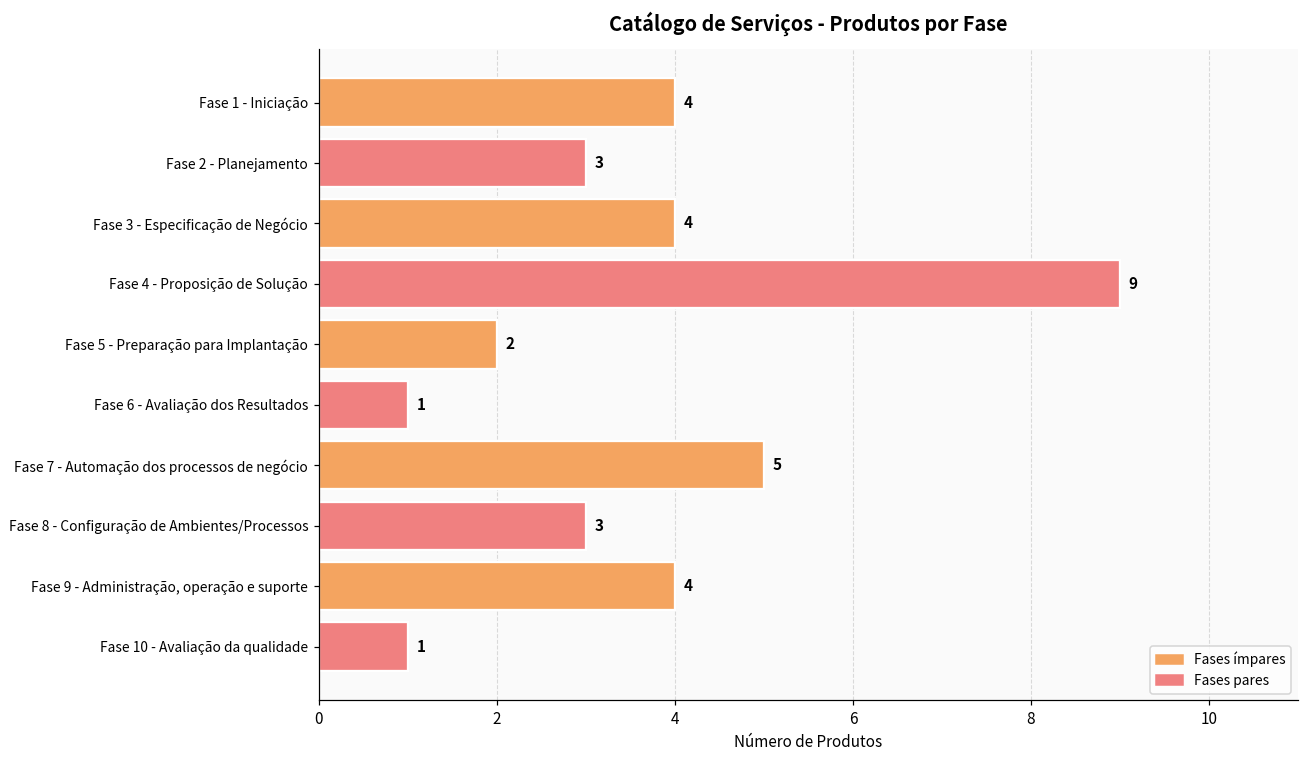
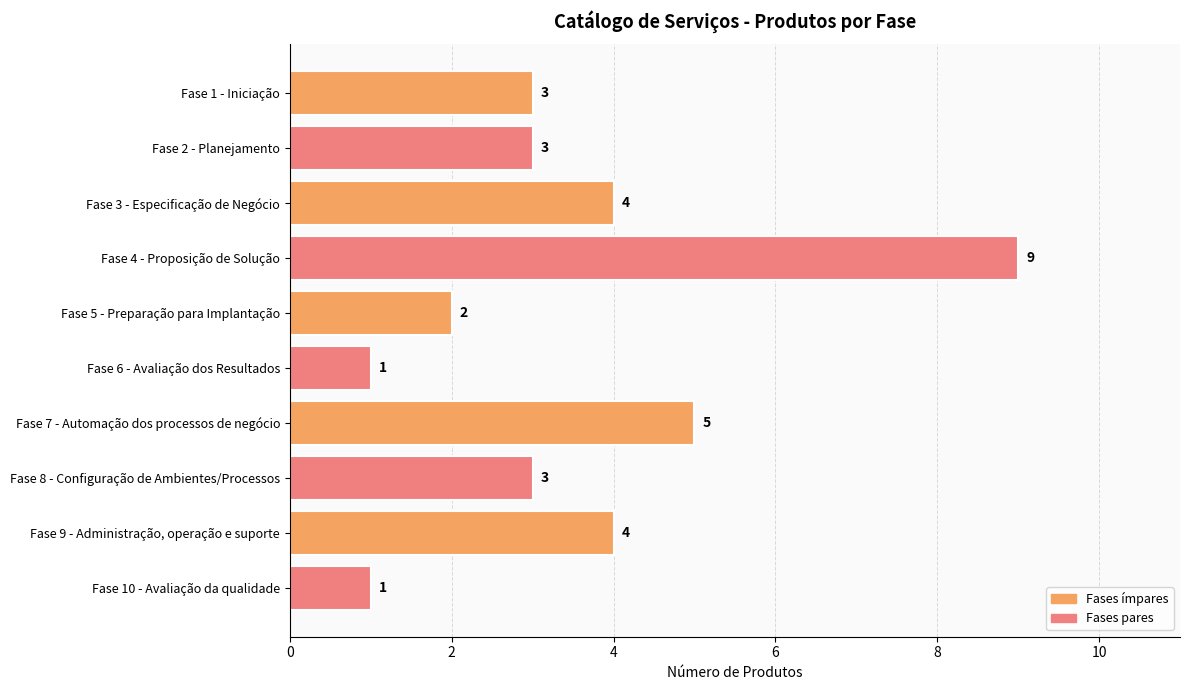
  {
-   "Fase 1 - Iniciação": 4,
+   "Fase 1 - Iniciação": 3,
    "Fase 2 - Planejamento": 3,
    "Fase 3 - Especificação de Negócio": 4,
    "Fase 4 - Proposição de Solução": 9,
    "Fase 5 - Preparação para Implantação": 2,
    "Fase 6 - Avaliação dos Resultados": 1,
    "Fase 7 - Automação dos processos de negócio": 5,
    "Fase 8 - Configuração de Ambientes/Processos": 3,
    "Fase 9 - Administração, operação e suporte": 4,
    "Fase 10 - Avaliação da qualidade": 1
  }
